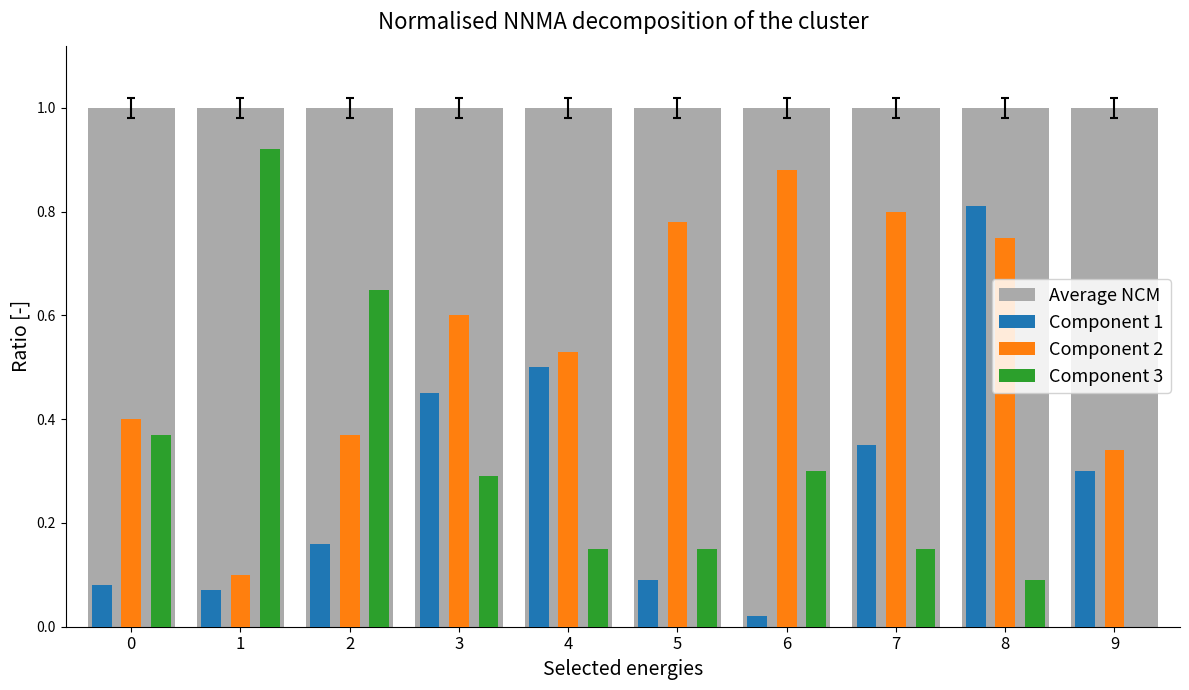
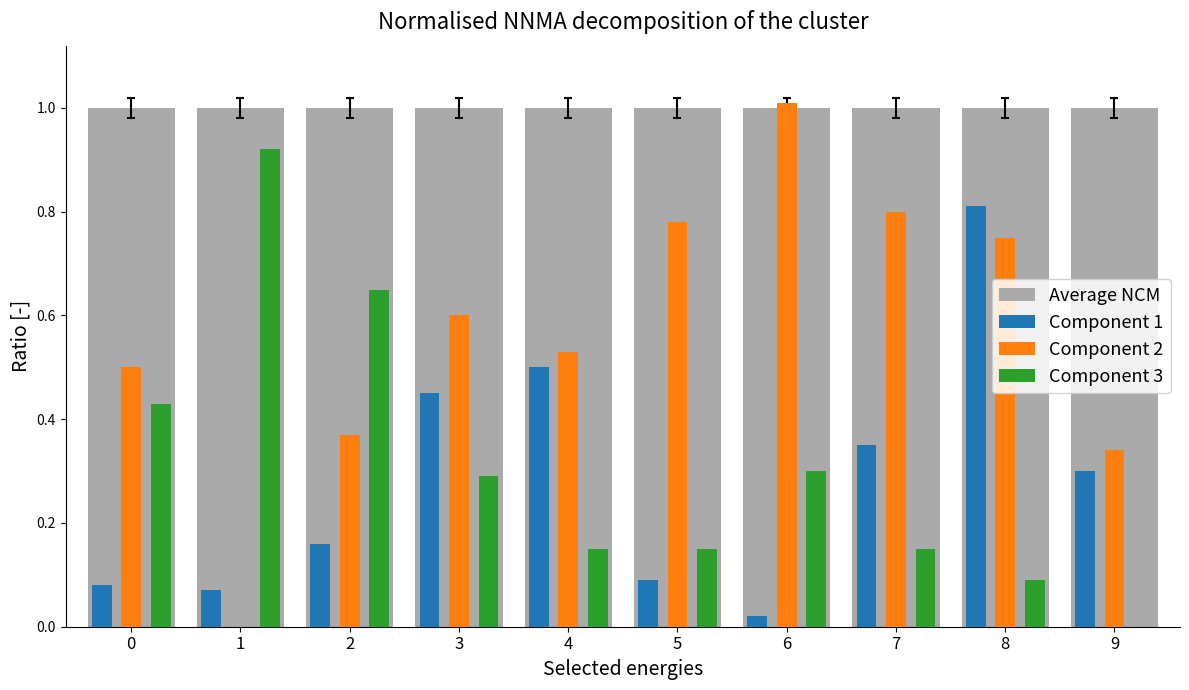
  {
    "Average NCM": {
      "0": 1.00,
      "1": 1.00,
      "2": 1.00,
      "3": 1.00,
      "4": 1.00,
      "5": 1.00,
      "7": 1.00,
      "8": 1.00,
      "9": 1.00
    },
    "Component 2": {
-     "0": 0.4,
-     "1": 0.1,
-     "6": 0.88
+     "0": 0.5,
+     "1": 0.0,
+     "6": 1.01
    },
    "Component 3": {
-     "0": 0.37,
+     "0": 0.43,
      "9": 0.00
    }
  }
